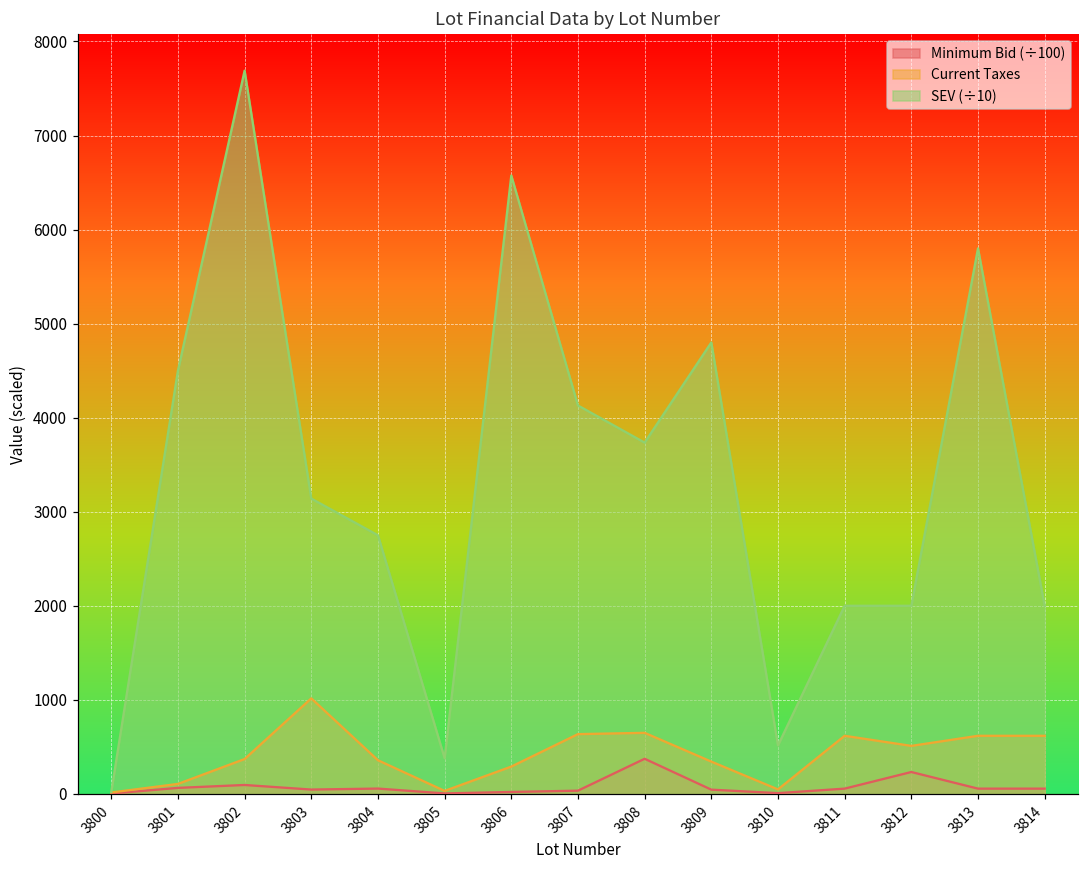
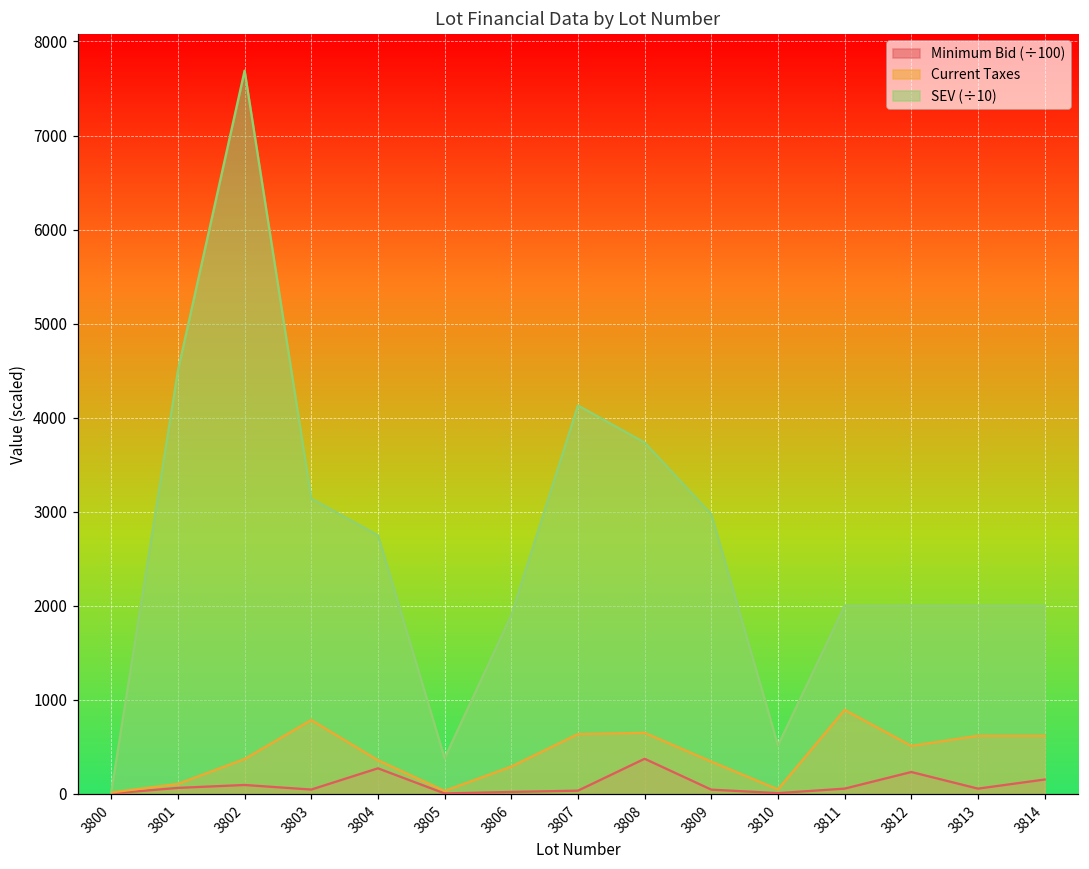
  {
    "Minimum Bid (÷100)": {
      "3801": 100,
      "3802": 100,
      "3803": 0,
-     "3804": 100,
+     "3804": 300,
      "3806": 0,
      "3807": 0,
      "3808": 400,
      "3809": 0,
      "3810": 0,
      "3811": 100,
      "3812": 200,
      "3813": 100,
-     "3814": 100
+     "3814": 200
    },
    "Current Taxes": {
      "3801": 100,
      "3802": 400,
-     "3803": 1000,
+     "3803": 800,
      "3804": 400,
      "3806": 300,
      "3807": 600,
      "3808": 600,
      "3809": 300,
      "3810": 0,
-     "3811": 600,
+     "3811": 900,
      "3812": 500,
      "3813": 600,
      "3814": 600
    },
    "SEV (÷10)": {
      "3801": 4500,
      "3802": 7700,
      "3803": 3100,
      "3804": 2800,
      "3805": 400,
-     "3806": 6600,
+     "3806": 1900,
      "3807": 4100,
      "3808": 3700,
-     "3809": 4800,
+     "3809": 3000,
      "3810": 500,
      "3811": 2000,
      "3812": 2000,
-     "3813": 5800,
+     "3813": 2000,
      "3814": 2000
    }
  }
